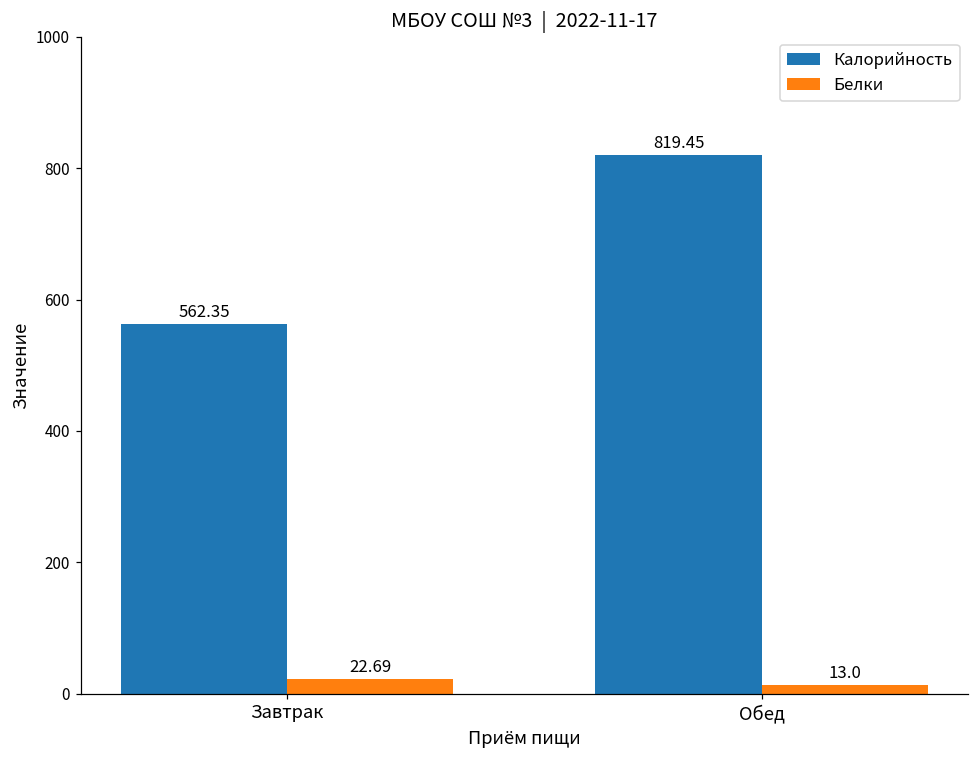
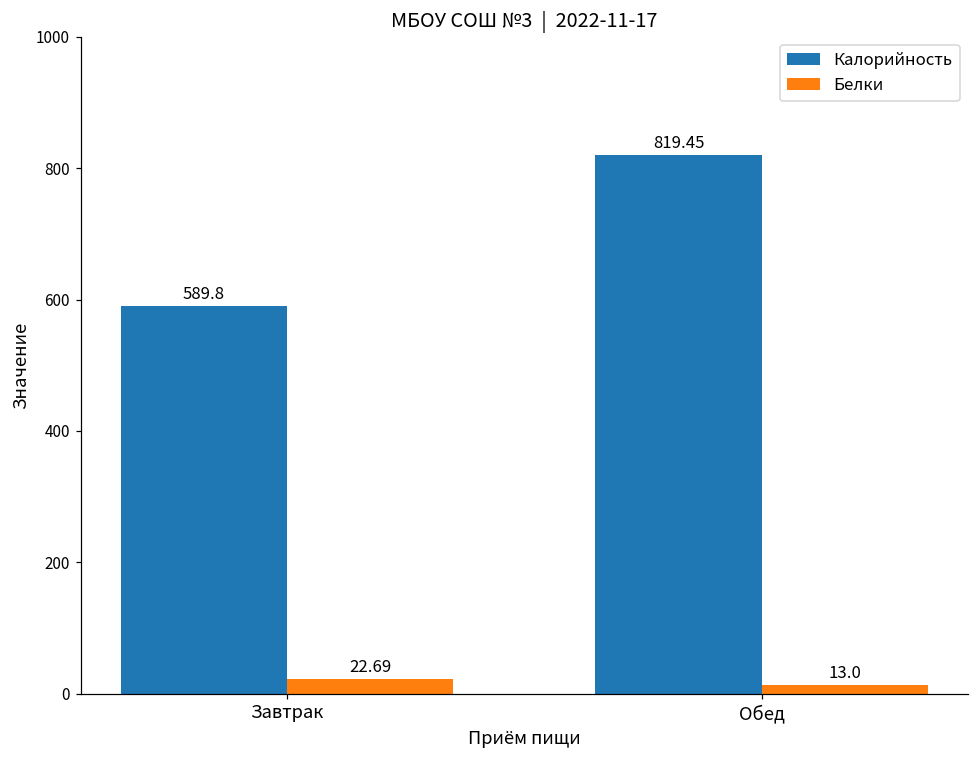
  {
    "Калорийность": {
-     "Завтрак": 562.35,
+     "Завтрак": 589.8,
      "Обед": 819.45
    },
    "Белки": {
      "Завтрак": 22.69,
      "Обед": 13.0
    }
  }
